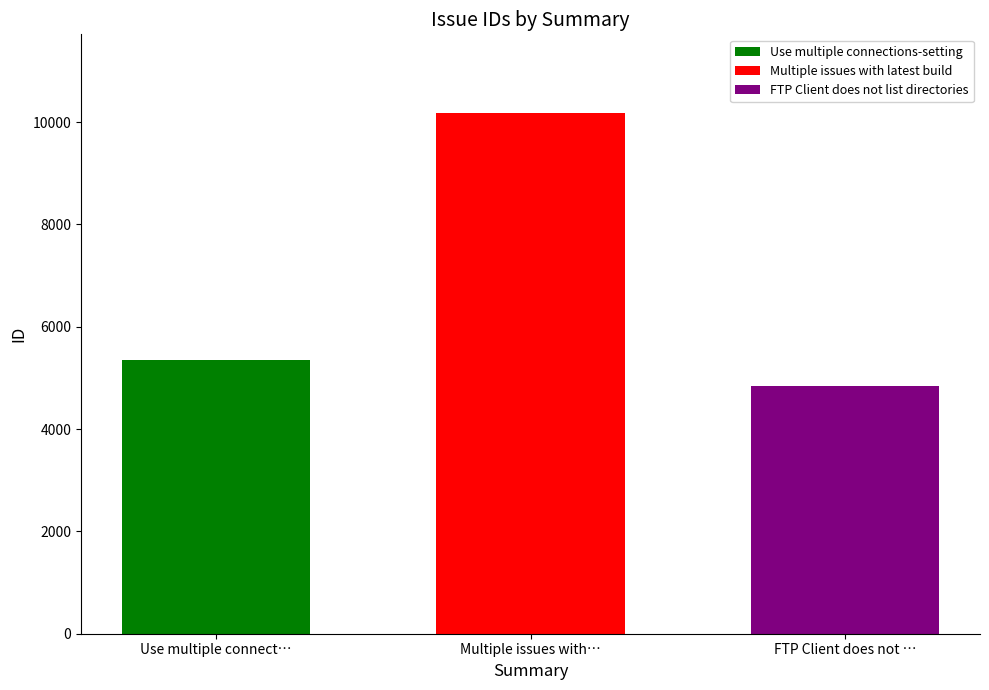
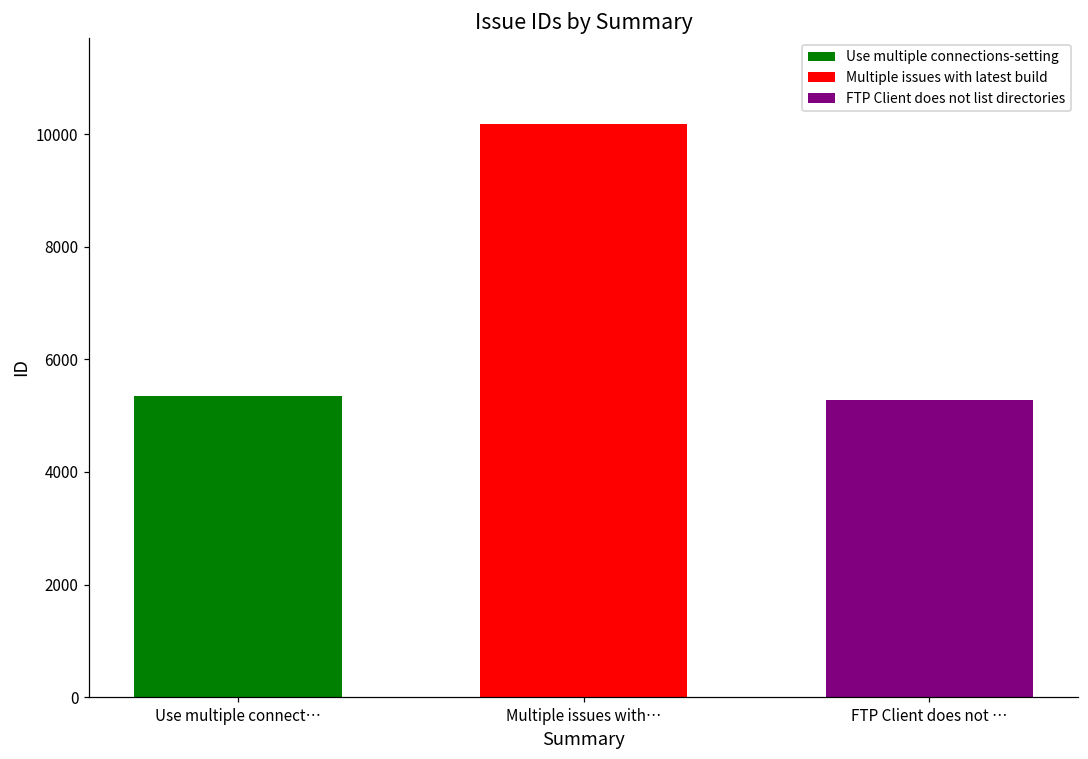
  {
    "Use multiple connect…": 5300,
    "Multiple issues with…": 10200,
-   "FTP Client does not …": 4800
+   "FTP Client does not …": 5300
  }
